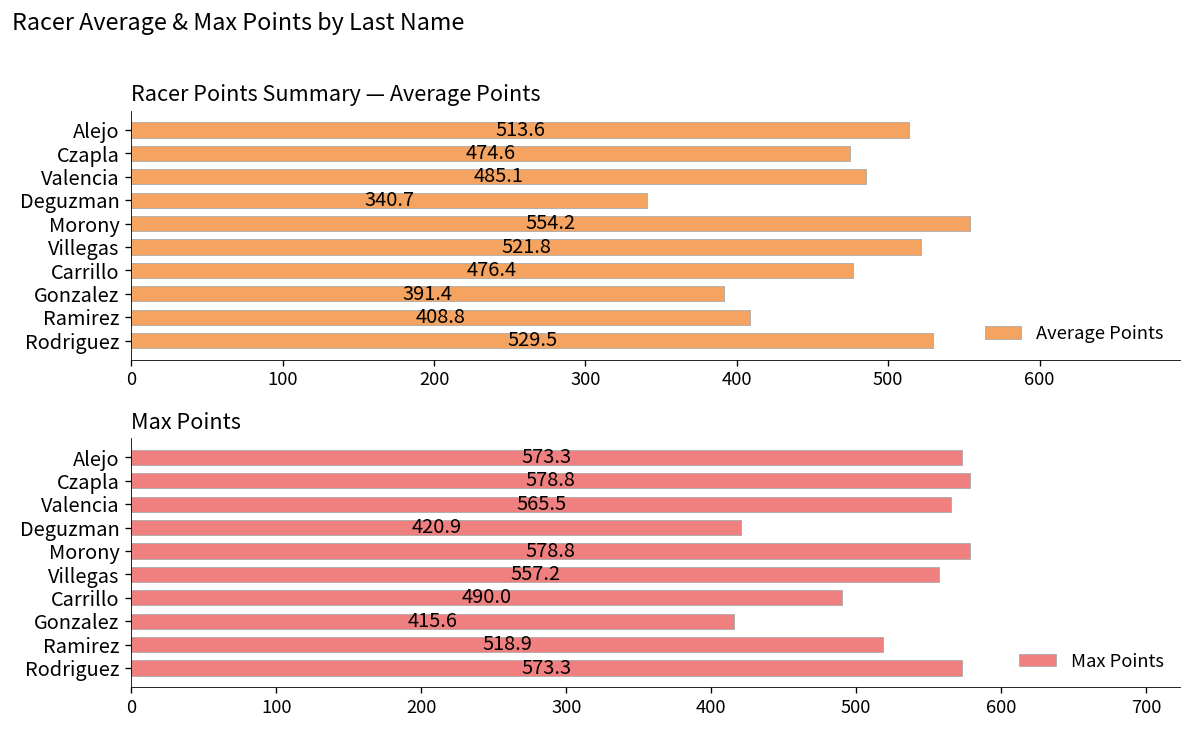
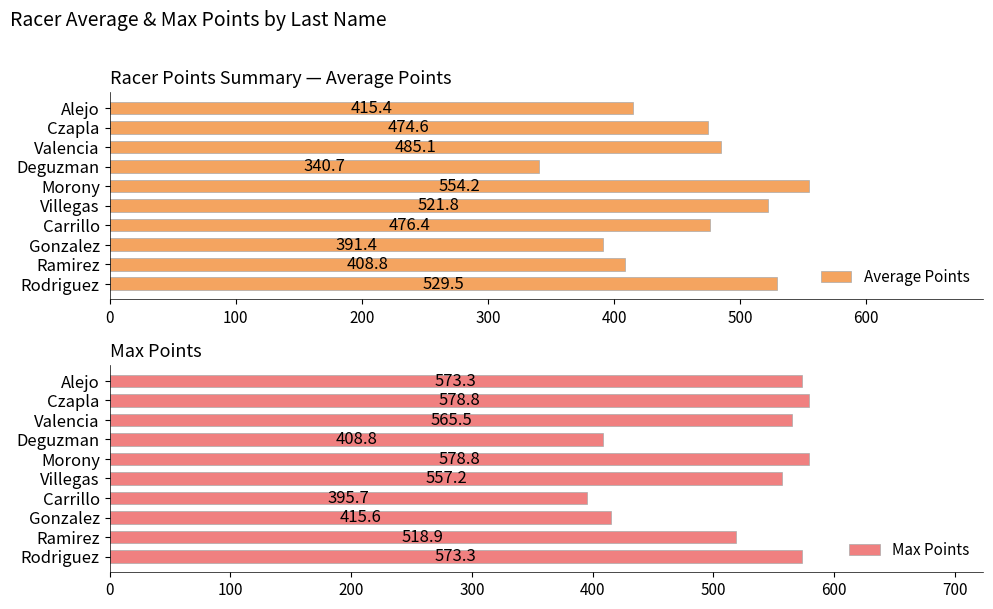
  {
    "Racer Points Summary — Average Points": {
-     "Alejo": 513.6,
+     "Alejo": 415.4,
      "Czapla": 474.6,
      "Valencia": 485.1,
      "Deguzman": 340.7,
      "Morony": 554.2,
      "Villegas": 521.8,
      "Carrillo": 476.4,
      "Gonzalez": 391.4,
      "Ramirez": 408.8,
      "Rodriguez": 529.5
    },
    "Max Points": {
      "Alejo": 573.3,
      "Czapla": 578.8,
      "Valencia": 565.5,
-     "Deguzman": 420.9,
+     "Deguzman": 408.8,
      "Morony": 578.8,
      "Villegas": 557.2,
-     "Carrillo": 490.0,
+     "Carrillo": 395.7,
      "Gonzalez": 415.6,
      "Ramirez": 518.9,
      "Rodriguez": 573.3
    }
  }
